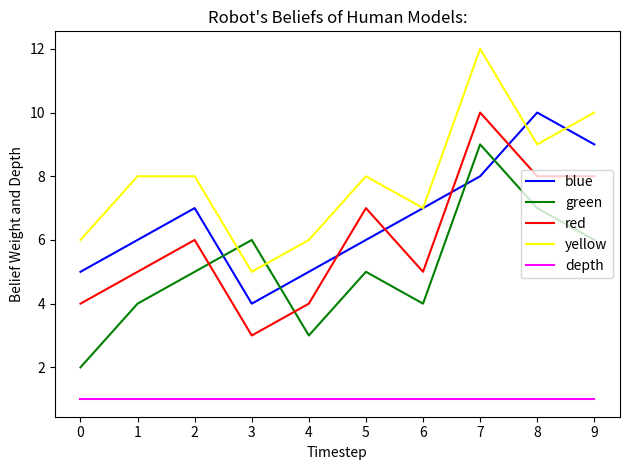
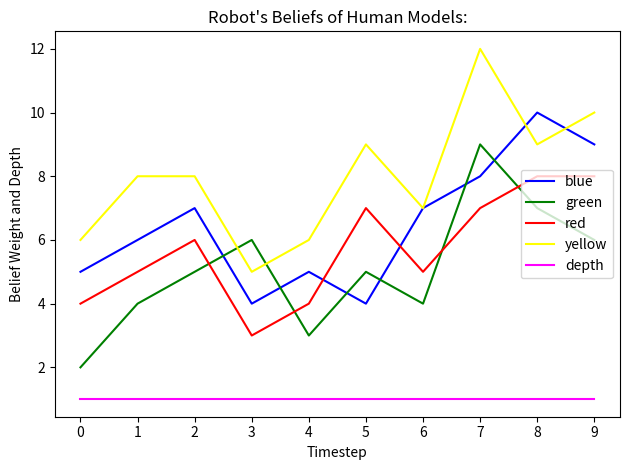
  {
    "blue": {
      "0": 5,
      "1": 6,
      "2": 7,
      "3": 4,
      "4": 5,
-     "5": 6,
+     "5": 4,
      "7": 8,
      "8": 10,
      "9": 9
    },
    "green": {
      "0": 2,
      "1": 4,
      "2": 5,
      "3": 6,
      "4": 3,
      "5": 5,
      "6": 4,
      "7": 9
    },
    "red": {
      "0": 4,
      "1": 5,
      "2": 6,
      "3": 3,
      "4": 4,
      "5": 7,
      "6": 5,
-     "7": 10
+     "7": 7
    },
    "yellow": {
      "0": 6,
      "1": 8,
      "2": 8,
      "3": 5,
      "4": 6,
-     "5": 8,
+     "5": 9,
      "7": 12,
      "8": 9,
      "9": 10
    },
    "depth": {
      "0": 1,
      "1": 1,
      "2": 1,
      "3": 1,
      "4": 1,
      "5": 1,
      "6": 1,
      "7": 1,
      "8": 1,
      "9": 1
    }
  }
